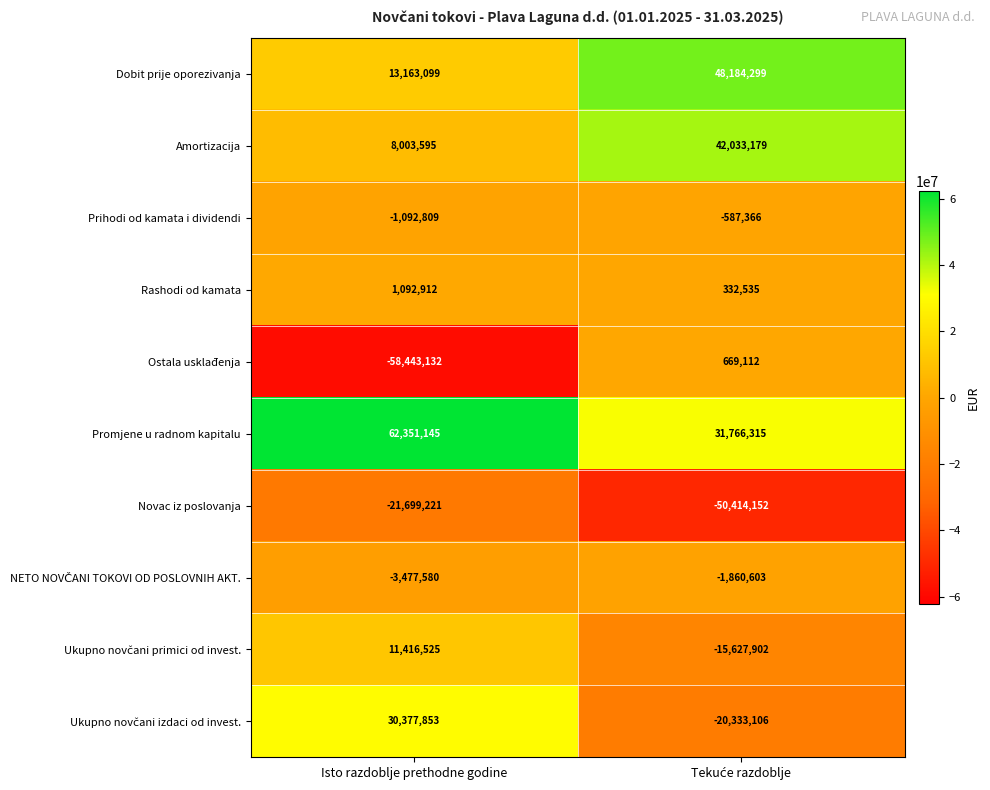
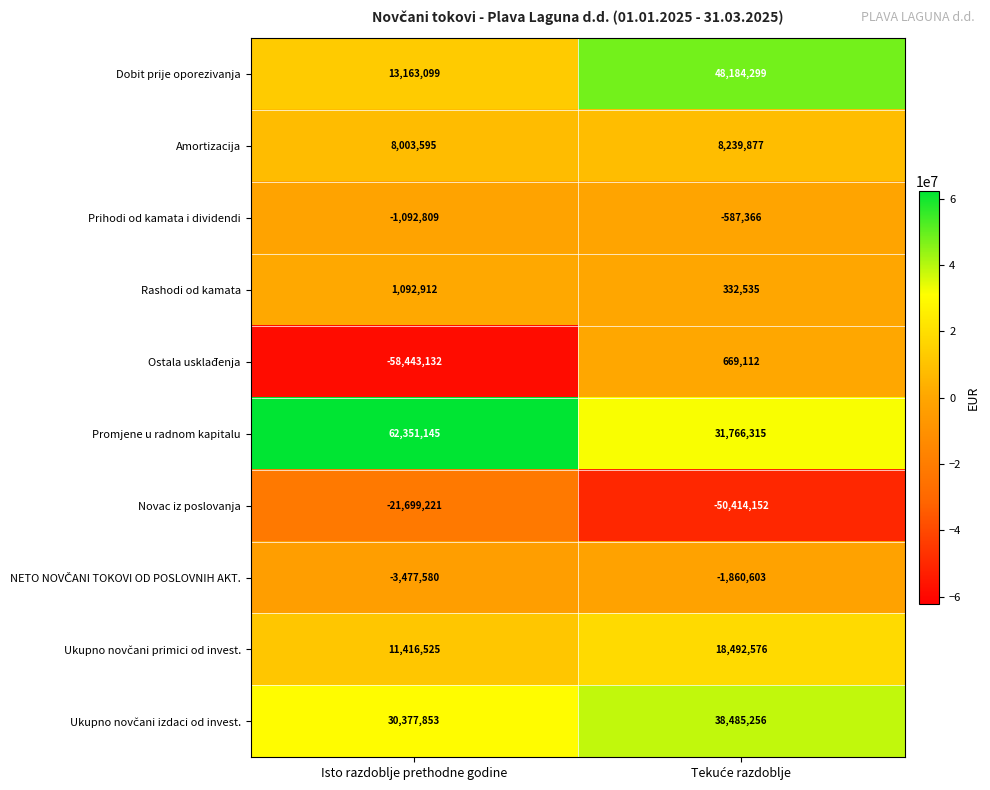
  {
    "Dobit prije oporezivanja": {
      "Isto razdoblje prethodne godine": "13,163,099",
      "Tekuće razdoblje": "48,184,299"
    },
    "Amortizacija": {
      "Isto razdoblje prethodne godine": "8,003,595",
-     "Tekuće razdoblje": "42,033,179"
+     "Tekuće razdoblje": "8,239,877"
    },
    "Prihodi od kamata i dividendi": {
      "Isto razdoblje prethodne godine": "-1,092,809",
      "Tekuće razdoblje": "-587,366"
    },
    "Rashodi od kamata": {
      "Isto razdoblje prethodne godine": "1,092,912",
      "Tekuće razdoblje": "332,535"
    },
    "Ostala usklađenja": {
      "Isto razdoblje prethodne godine": "-58,443,132",
      "Tekuće razdoblje": "669,112"
    },
    "Promjene u radnom kapitalu": {
      "Isto razdoblje prethodne godine": "62,351,145",
      "Tekuće razdoblje": "31,766,315"
    },
    "Novac iz poslovanja": {
      "Isto razdoblje prethodne godine": "-21,699,221",
      "Tekuće razdoblje": "-50,414,152"
    },
    "NETO NOVČANI TOKOVI OD POSLOVNIH AKT.": {
      "Isto razdoblje prethodne godine": "-3,477,580",
      "Tekuće razdoblje": "-1,860,603"
    },
    "Ukupno novčani primici od invest.": {
      "Isto razdoblje prethodne godine": "11,416,525",
-     "Tekuće razdoblje": "-15,627,902"
+     "Tekuće razdoblje": "18,492,576"
    },
    "Ukupno novčani izdaci od invest.": {
      "Isto razdoblje prethodne godine": "30,377,853",
-     "Tekuće razdoblje": "-20,333,106"
+     "Tekuće razdoblje": "38,485,256"
    }
  }
